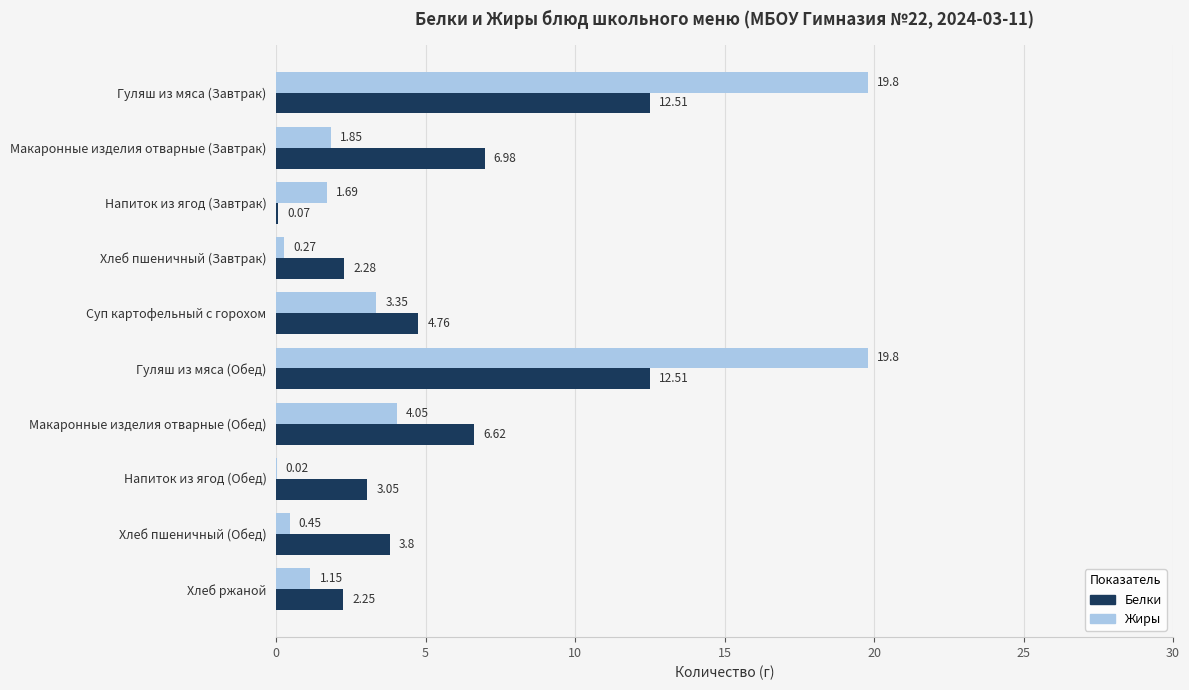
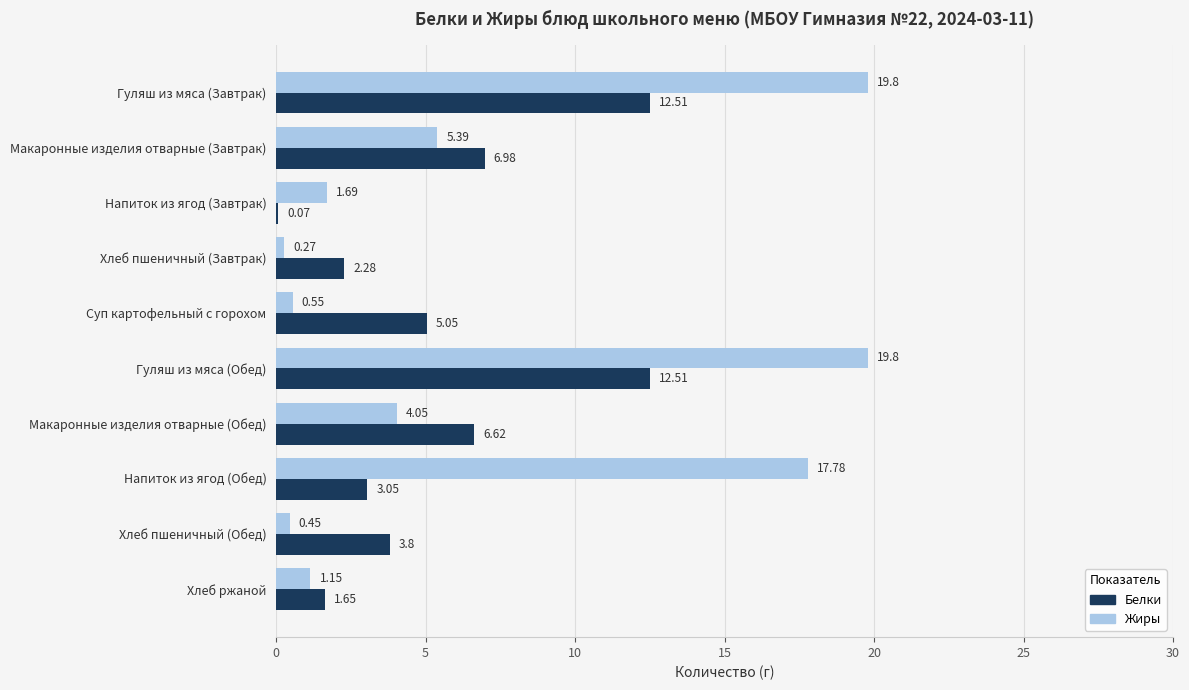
  {
    "Белки": {
      "Гуляш из мяса (Завтрак)": 12.51,
      "Макаронные изделия отварные (Завтрак)": 6.98,
      "Напиток из ягод (Завтрак)": 0.07,
      "Хлеб пшеничный (Завтрак)": 2.28,
-     "Суп картофельный с горохом": 4.76,
+     "Суп картофельный с горохом": 5.05,
      "Гуляш из мяса (Обед)": 12.51,
      "Макаронные изделия отварные (Обед)": 6.62,
      "Напиток из ягод (Обед)": 3.05,
      "Хлеб пшеничный (Обед)": 3.8,
-     "Хлеб ржаной": 2.25
+     "Хлеб ржаной": 1.65
    },
    "Жиры": {
      "Гуляш из мяса (Завтрак)": 19.8,
-     "Макаронные изделия отварные (Завтрак)": 1.85,
+     "Макаронные изделия отварные (Завтрак)": 5.39,
      "Напиток из ягод (Завтрак)": 1.69,
      "Хлеб пшеничный (Завтрак)": 0.27,
-     "Суп картофельный с горохом": 3.35,
+     "Суп картофельный с горохом": 0.55,
      "Гуляш из мяса (Обед)": 19.8,
      "Макаронные изделия отварные (Обед)": 4.05,
-     "Напиток из ягод (Обед)": 0.02,
+     "Напиток из ягод (Обед)": 17.78,
      "Хлеб пшеничный (Обед)": 0.45,
      "Хлеб ржаной": 1.15
    }
  }
